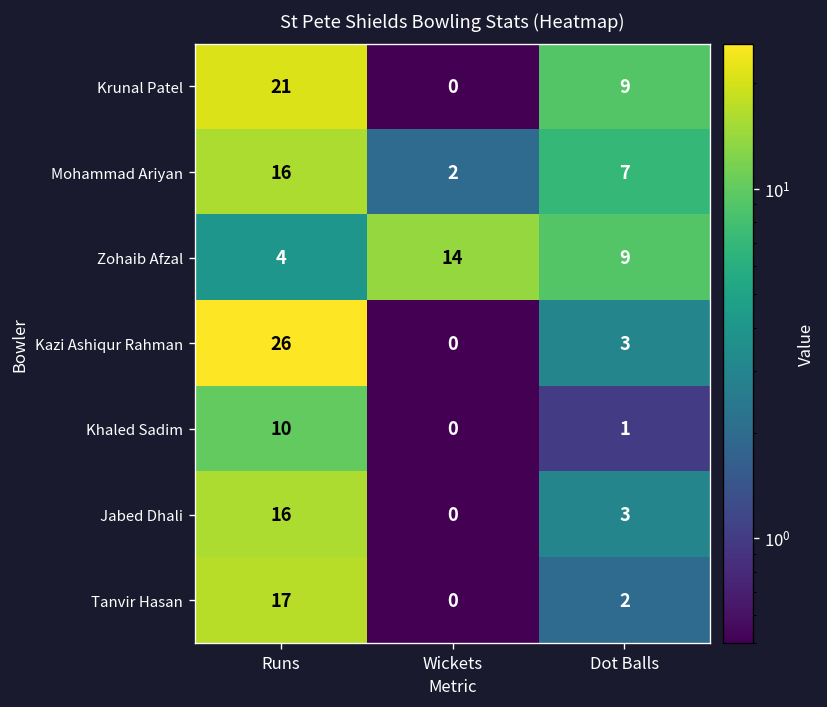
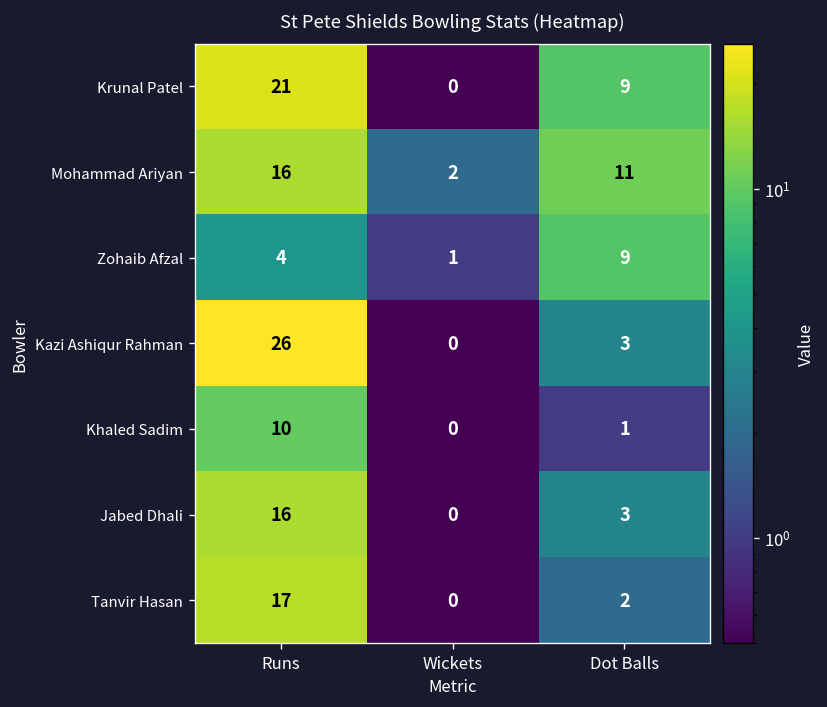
  {
    "Krunal Patel": {
      "Runs": 21,
      "Wickets": 0,
      "Dot Balls": 9
    },
    "Mohammad Ariyan": {
      "Runs": 16,
      "Wickets": 2,
-     "Dot Balls": 7
+     "Dot Balls": 11
    },
    "Zohaib Afzal": {
      "Runs": 4,
-     "Wickets": 14,
+     "Wickets": 1,
      "Dot Balls": 9
    },
    "Kazi Ashiqur Rahman": {
      "Runs": 26,
      "Wickets": 0,
      "Dot Balls": 3
    },
    "Khaled Sadim": {
      "Runs": 10,
      "Wickets": 0,
      "Dot Balls": 1
    },
    "Jabed Dhali": {
      "Runs": 16,
      "Wickets": 0,
      "Dot Balls": 3
    },
    "Tanvir Hasan": {
      "Runs": 17,
      "Wickets": 0,
      "Dot Balls": 2
    }
  }
